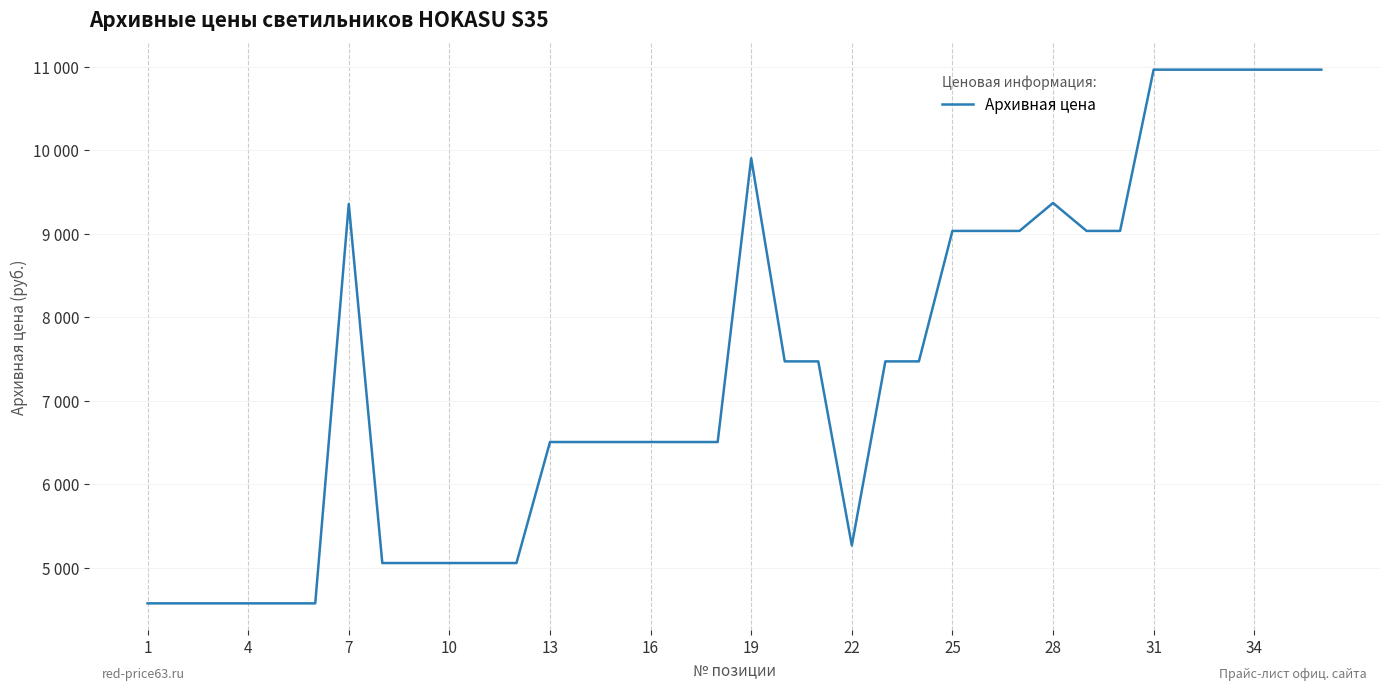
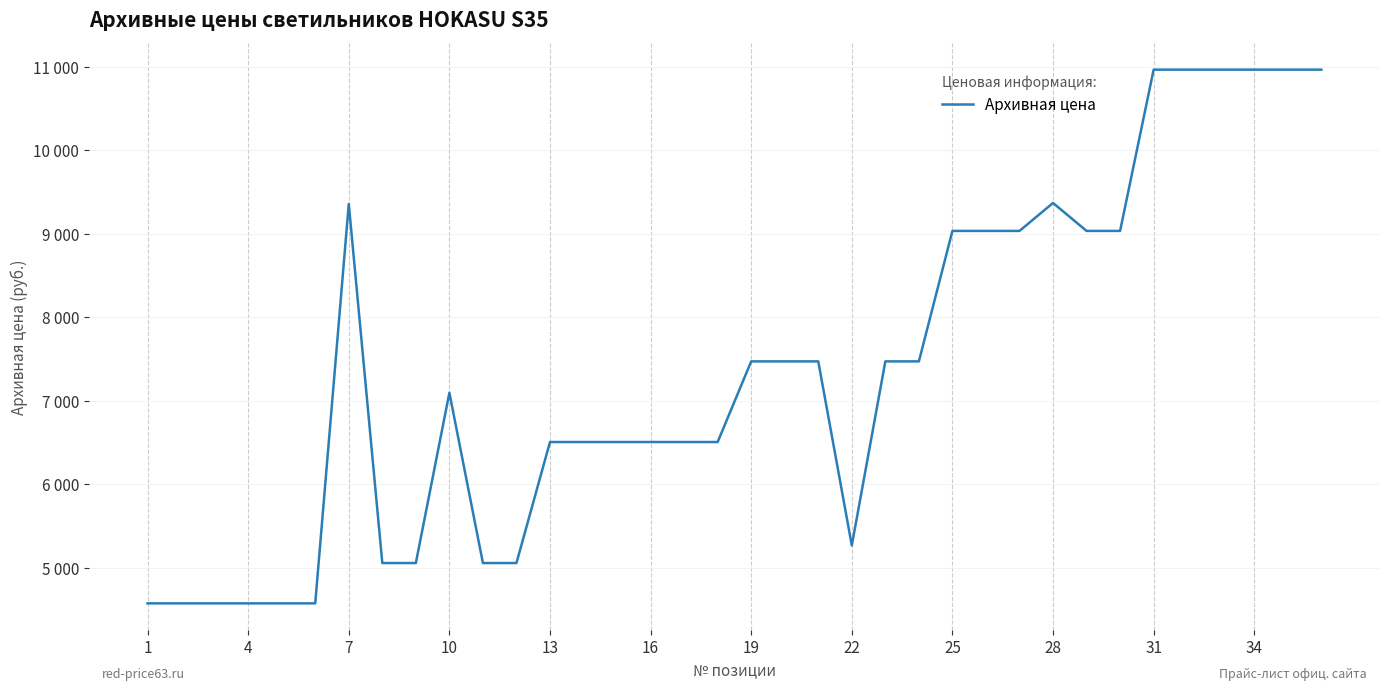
  {
    "1": 4600,
    "4": 4600,
    "7": 9400,
-   "10": 5100,
+   "10": 7100,
    "13": 6500,
    "16": 6500,
-   "19": 9900,
+   "19": 7500,
    "22": 5300,
    "25": 9000,
    "28": 9400,
    "31": 11000,
    "34": 11000
  }
